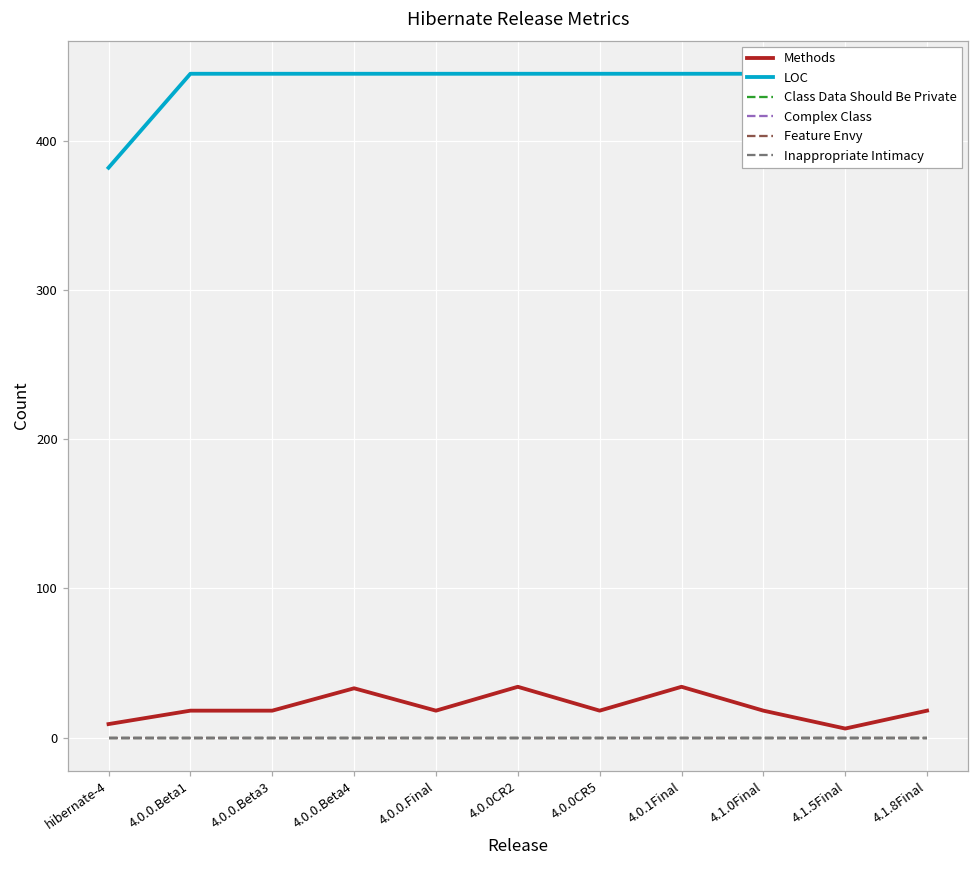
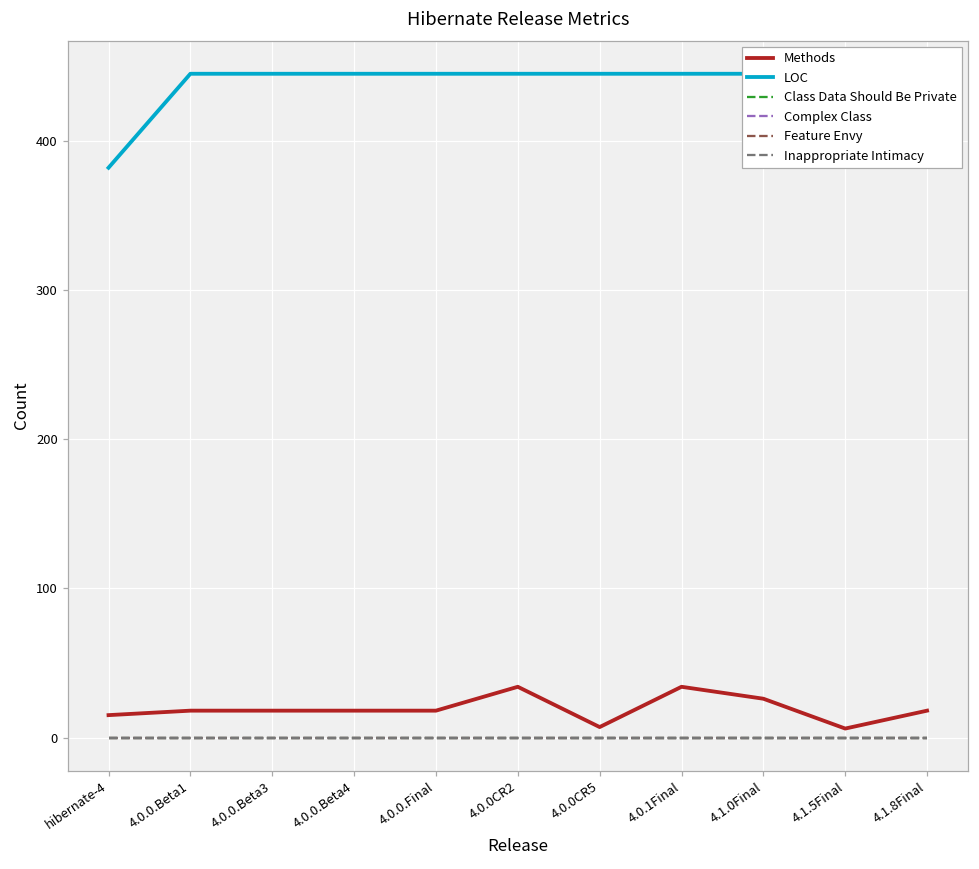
  {
    "Methods": {
-     "hibernate-4": 9,
+     "hibernate-4": 15,
      "4.0.0.Beta1": 18,
      "4.0.0.Beta3": 18,
-     "4.0.0.Beta4": 33,
+     "4.0.0.Beta4": 18,
      "4.0.0.Final": 18,
      "4.0.0CR2": 34,
-     "4.0.0CR5": 18,
+     "4.0.0CR5": 7,
      "4.0.1Final": 34,
-     "4.1.0Final": 18,
+     "4.1.0Final": 26,
      "4.1.5Final": 6,
      "4.1.8Final": 18
    },
    "LOC": {
      "hibernate-4": 382,
      "4.0.0.Beta1": 445,
      "4.0.0.Beta3": 445,
      "4.0.0.Beta4": 445,
      "4.0.0.Final": 445,
      "4.0.0CR2": 445,
      "4.0.0CR5": 445,
      "4.0.1Final": 445
    },
    "Inappropriate Intimacy": {
      "hibernate-4": 0,
      "4.0.0.Beta1": 0,
      "4.0.0.Beta3": 0,
      "4.0.0.Beta4": 0,
      "4.0.0.Final": 0,
      "4.0.0CR2": 0,
      "4.0.0CR5": 0,
      "4.0.1Final": 0,
      "4.1.0Final": 0,
      "4.1.5Final": 0,
      "4.1.8Final": 0
    }
  }
